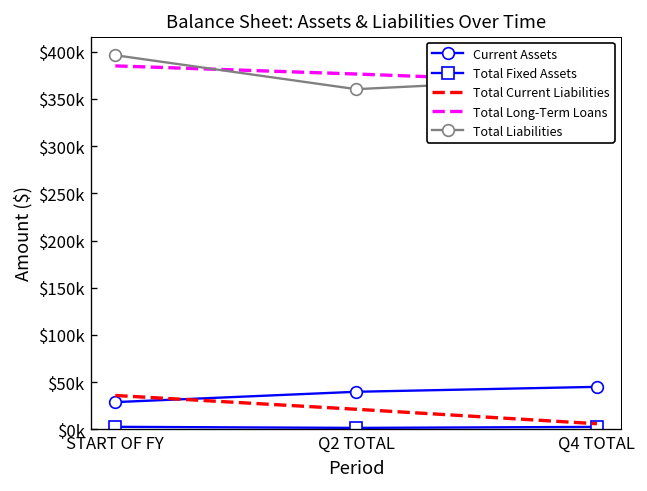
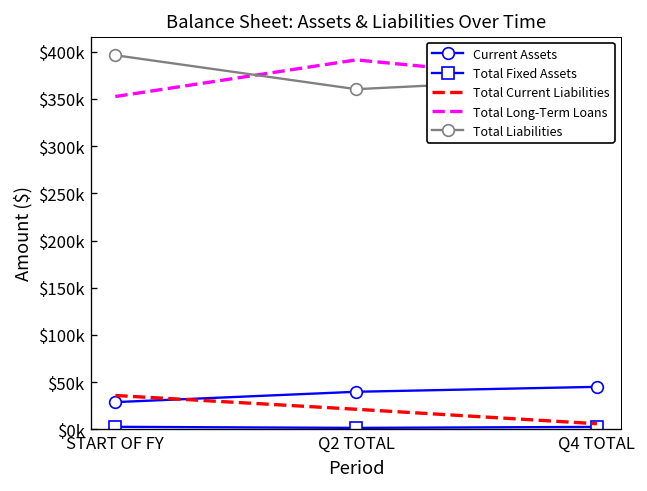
  {
    "Total Current Liabilities": {
      "START OF FY": "$40000",
      "Q2 TOTAL": "$20000",
      "Q4 TOTAL": "$10000"
    },
    "Total Long-Term Loans": {
-     "START OF FY": "$390000",
-     "Q2 TOTAL": "$380000"
+     "START OF FY": "$350000",
+     "Q2 TOTAL": "$390000"
    },
    "Total Liabilities": {
      "START OF FY": "$400000",
      "Q2 TOTAL": "$360000"
    }
  }
